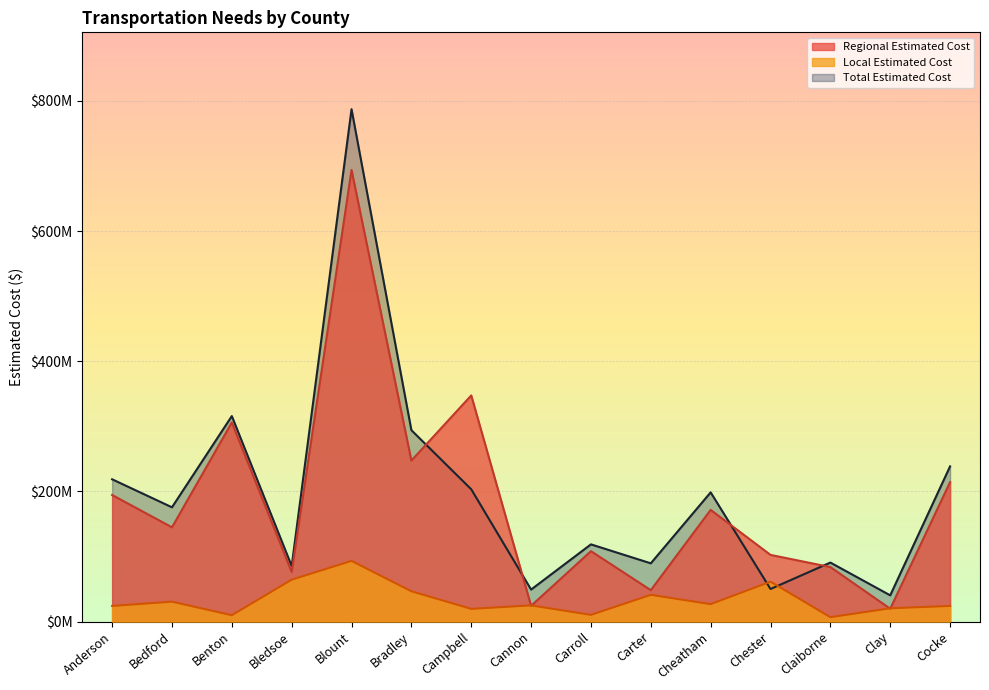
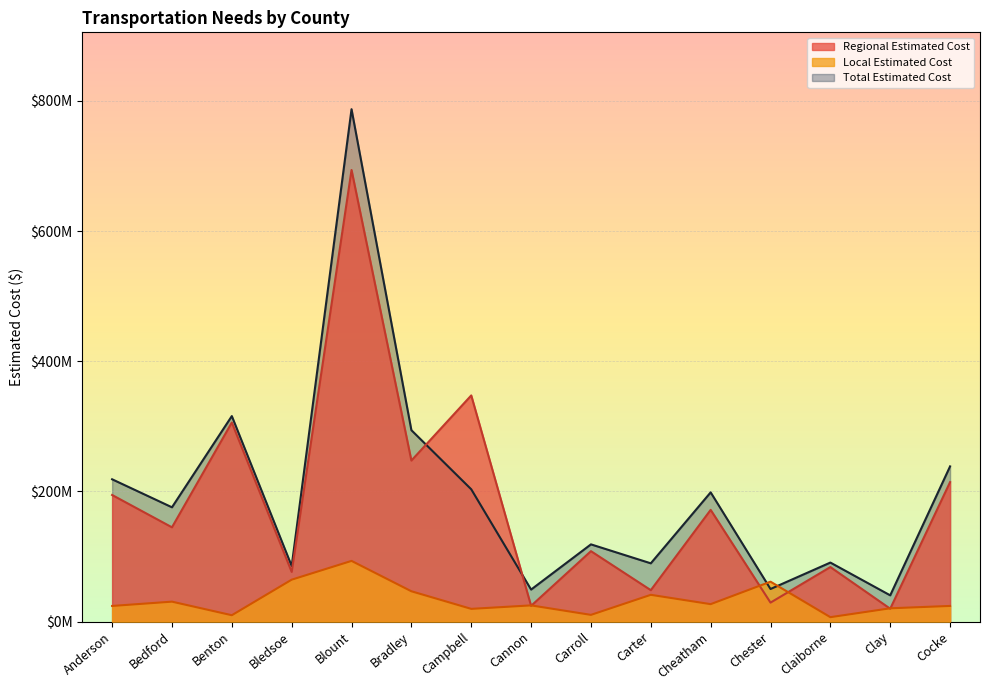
  {
    "Regional Estimated Cost": {
      "Anderson": "$190000000",
      "Bedford": "$140000000",
      "Benton": "$310000000",
      "Bledsoe": "$80000000",
      "Blount": "$690000000",
      "Bradley": "$250000000",
      "Campbell": "$350000000",
      "Carroll": "$110000000",
      "Carter": "$50000000",
      "Cheatham": "$170000000",
-     "Chester": "$100000000",
+     "Chester": "$30000000",
      "Claiborne": "$80000000",
      "Cocke": "$210000000"
    },
    "Local Estimated Cost": {
      "Anderson": "$20000000",
      "Bedford": "$30000000",
      "Benton": "$10000000",
      "Bledsoe": "$60000000",
      "Blount": "$90000000",
      "Bradley": "$50000000",
      "Campbell": "$20000000",
      "Carroll": "$10000000",
      "Carter": "$40000000",
      "Cheatham": "$30000000",
      "Chester": "$60000000",
      "Claiborne": "$10000000",
      "Cocke": "$20000000"
    },
    "Total Estimated Cost": {
      "Anderson": "$220000000",
      "Bedford": "$180000000",
      "Benton": "$320000000",
      "Bledsoe": "$90000000",
      "Blount": "$790000000",
      "Bradley": "$290000000",
      "Campbell": "$200000000",
      "Cannon": "$50000000",
      "Carroll": "$120000000",
      "Carter": "$90000000",
      "Cheatham": "$200000000",
      "Chester": "$50000000",
      "Claiborne": "$90000000",
      "Clay": "$40000000",
      "Cocke": "$240000000"
    }
  }
